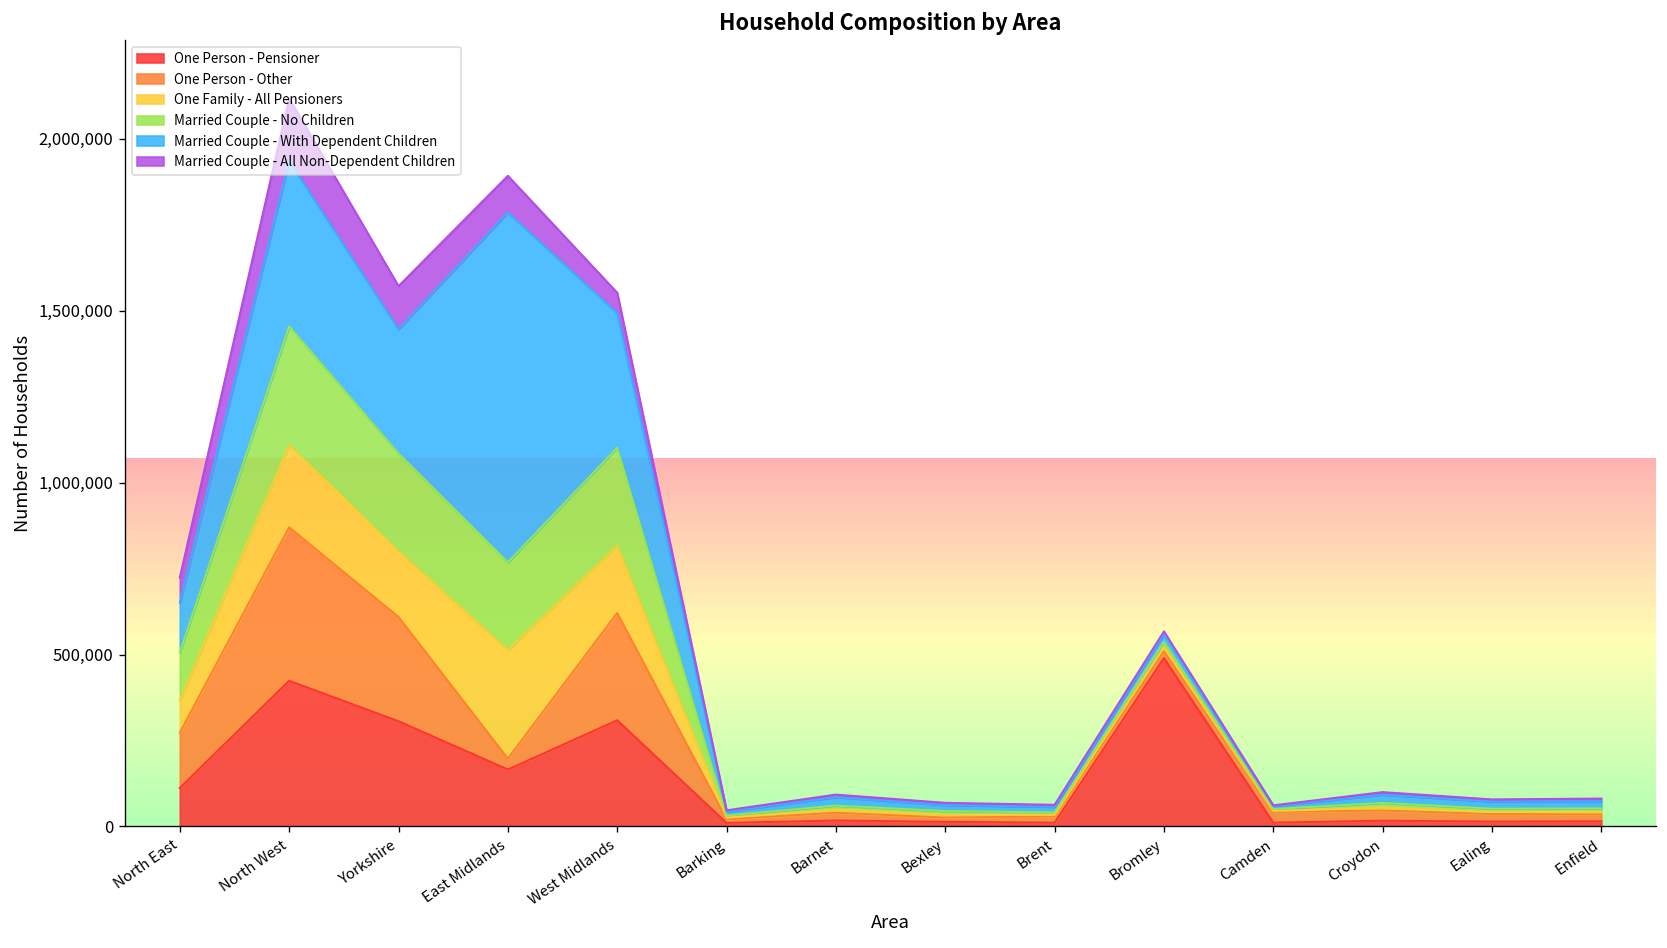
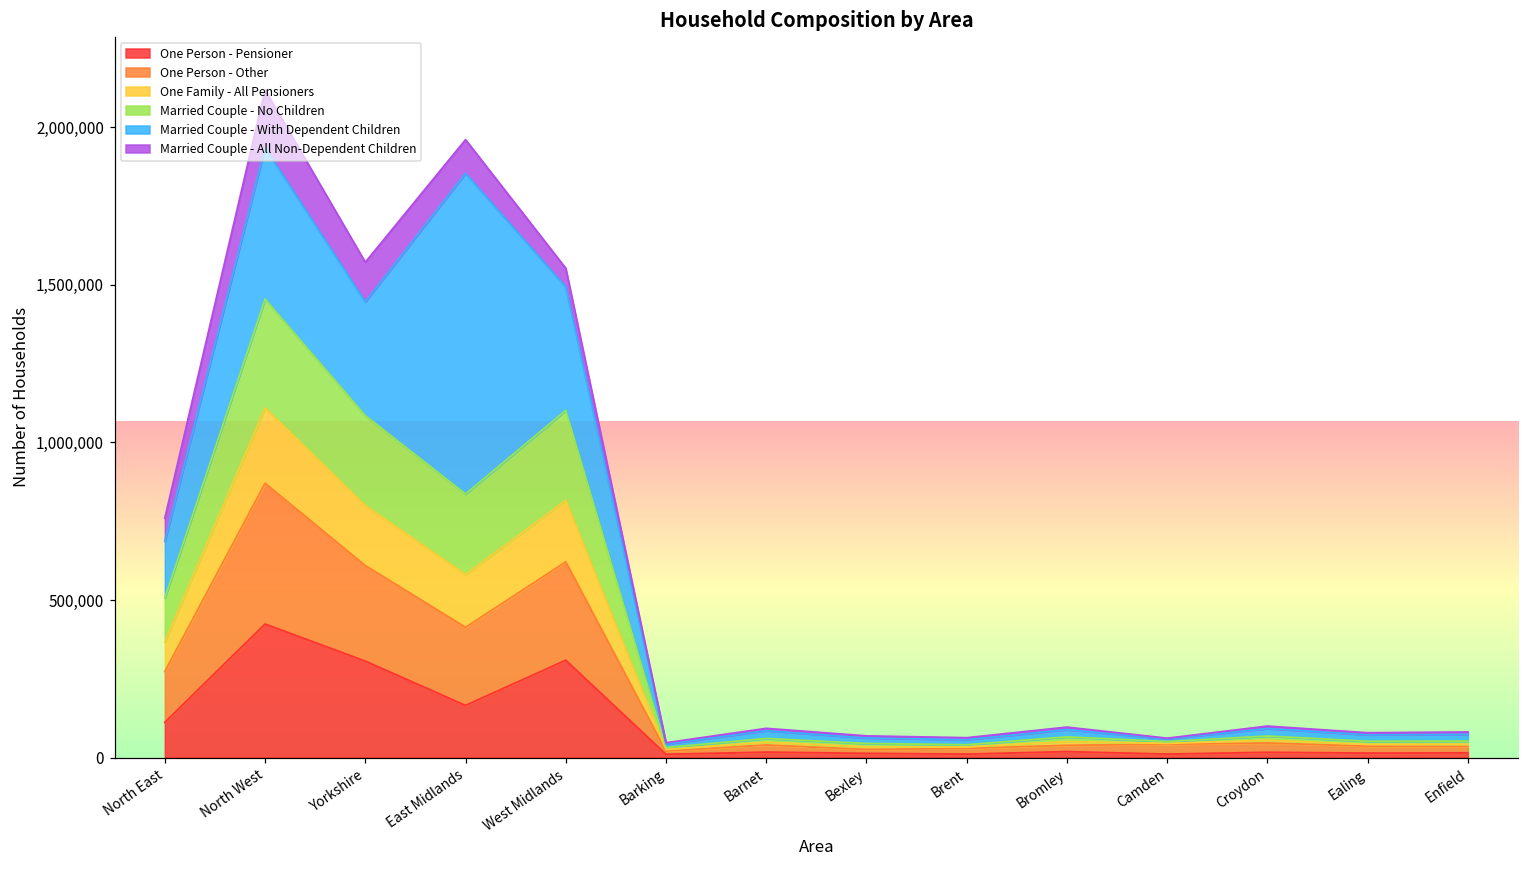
  {
    "One Person - Pensioner": {
      "North East": "110,000",
      "North West": "420,000",
      "Yorkshire": "310,000",
      "East Midlands": "170,000",
      "West Midlands": "310,000",
      "Barking": "10,000",
      "Barnet": "20,000",
      "Bexley": "10,000",
      "Brent": "10,000",
-     "Bromley": "490,000",
+     "Bromley": "20,000",
      "Camden": "10,000",
      "Croydon": "20,000",
      "Ealing": "10,000",
      "Enfield": "10,000"
    },
    "One Person - Other": {
      "North East": "160,000",
      "North West": "450,000",
      "Yorkshire": "300,000",
-     "East Midlands": "30,000",
+     "East Midlands": "250,000",
      "West Midlands": "310,000",
      "Barnet": "20,000",
      "Bromley": "20,000"
    },
    "One Family - All Pensioners": {
      "North East": "90,000",
      "North West": "240,000",
      "Yorkshire": "190,000",
-     "East Midlands": "320,000",
+     "East Midlands": "170,000",
      "West Midlands": "200,000",
      "Barnet": "10,000",
      "Bromley": "10,000"
    },
    "Married Couple - No Children": {
      "North East": "140,000",
      "North West": "350,000",
      "Yorkshire": "290,000",
      "East Midlands": "260,000",
      "West Midlands": "290,000",
      "Barnet": "10,000",
      "Bexley": "10,000",
      "Bromley": "10,000",
      "Croydon": "10,000",
      "Ealing": "10,000",
      "Enfield": "10,000"
    },
    "Married Couple - With Dependent Children": {
-     "North East": "150,000",
+     "North East": "180,000",
      "Yorkshire": "360,000",
      "East Midlands": "1,020,000",
      "West Midlands": "390,000"
    },
    "Married Couple - All Non-Dependent Children": {
      "North East": "70,000",
      "Yorkshire": "130,000",
      "East Midlands": "110,000",
      "West Midlands": "60,000"
    }
  }
